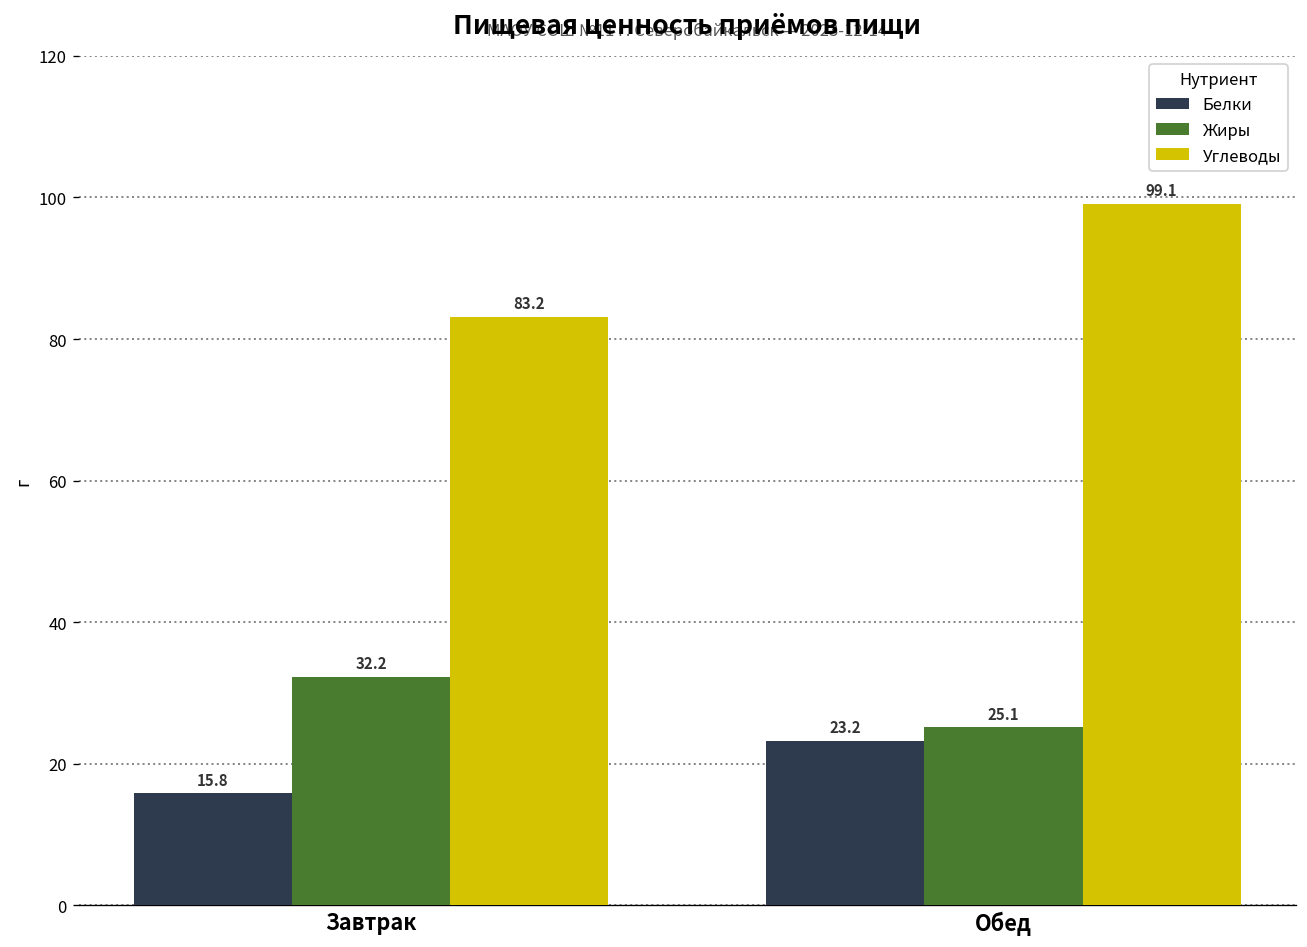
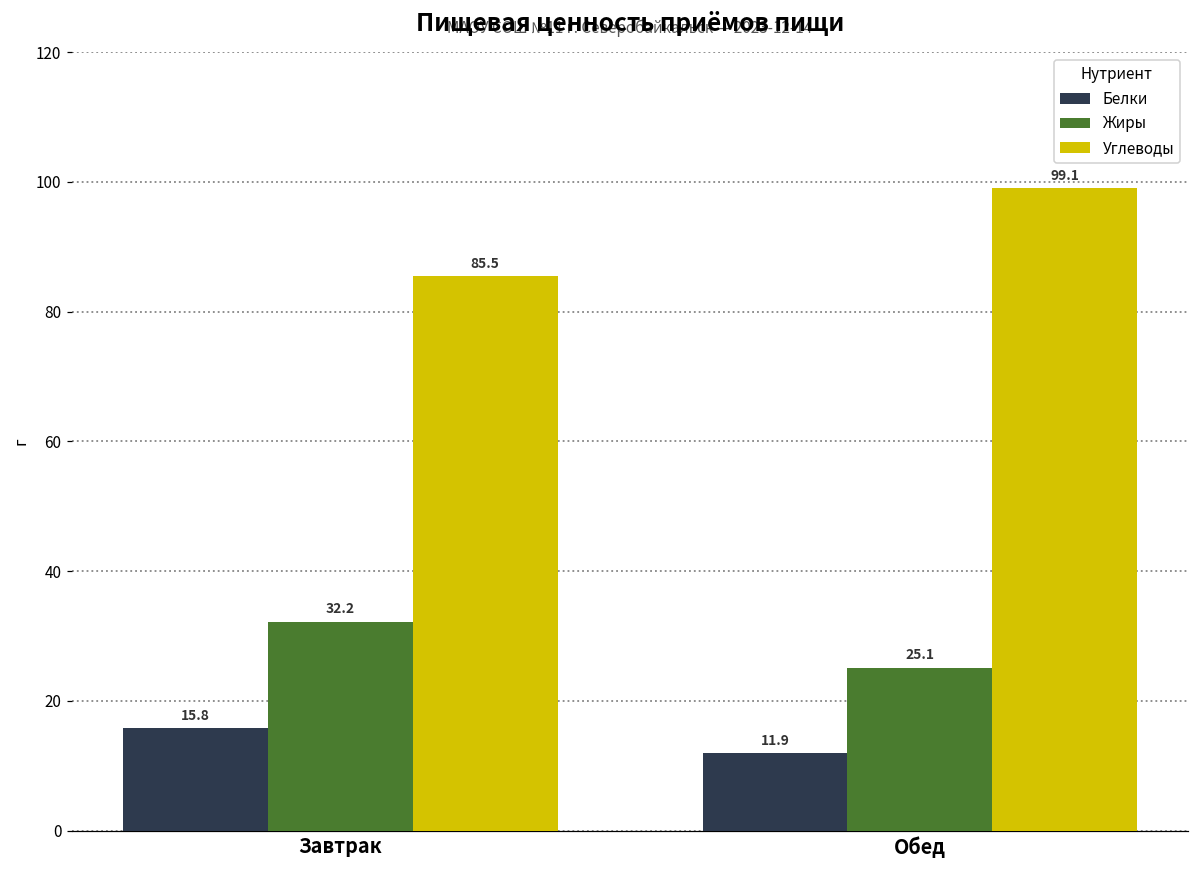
  {
    "Белки": {
      "Завтрак": 15.8,
-     "Обед": 23.2
+     "Обед": 11.9
    },
    "Жиры": {
      "Завтрак": 32.2,
      "Обед": 25.1
    },
    "Углеводы": {
-     "Завтрак": 83.2,
+     "Завтрак": 85.5,
      "Обед": 99.1
    }
  }
